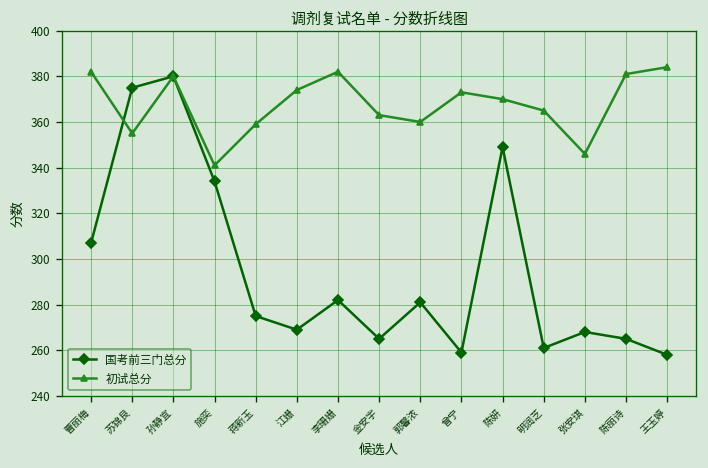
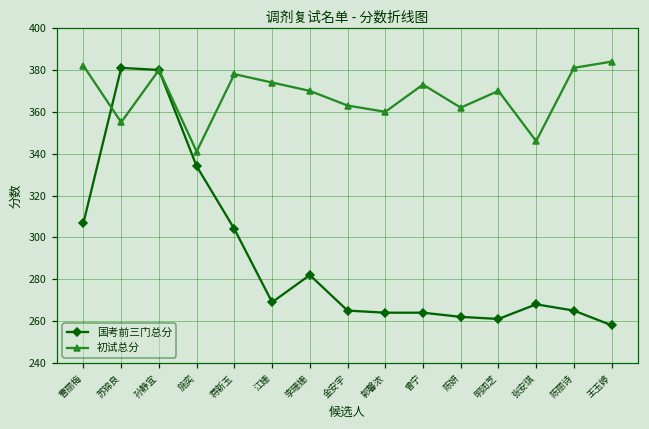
  {
    "国考前三门总分": {
      "曹丽梅": 307,
-     "苏锦良": 375,
+     "苏锦良": 381,
      "施奕": 334,
-     "蒋新玉": 275,
+     "蒋新玉": 304,
      "江姗": 269,
      "李珊姗": 282,
      "金安宇": 265,
-     "郭馨浓": 281,
-     "曾宁": 259,
-     "陈妍": 349,
+     "郭馨浓": 264,
+     "曾宁": 264,
+     "陈妍": 262,
      "明润芝": 261,
      "张安琪": 268,
      "陈丽诗": 265,
      "王玉婷": 258
    },
    "初试总分": {
      "曹丽梅": 382,
      "苏锦良": 355,
      "施奕": 341,
-     "蒋新玉": 359,
+     "蒋新玉": 378,
      "江姗": 374,
-     "李珊姗": 382,
+     "李珊姗": 370,
      "金安宇": 363,
      "郭馨浓": 360,
      "曾宁": 373,
-     "陈妍": 370,
-     "明润芝": 365,
+     "陈妍": 362,
+     "明润芝": 370,
      "张安琪": 346,
      "陈丽诗": 381,
      "王玉婷": 384
    }
  }
